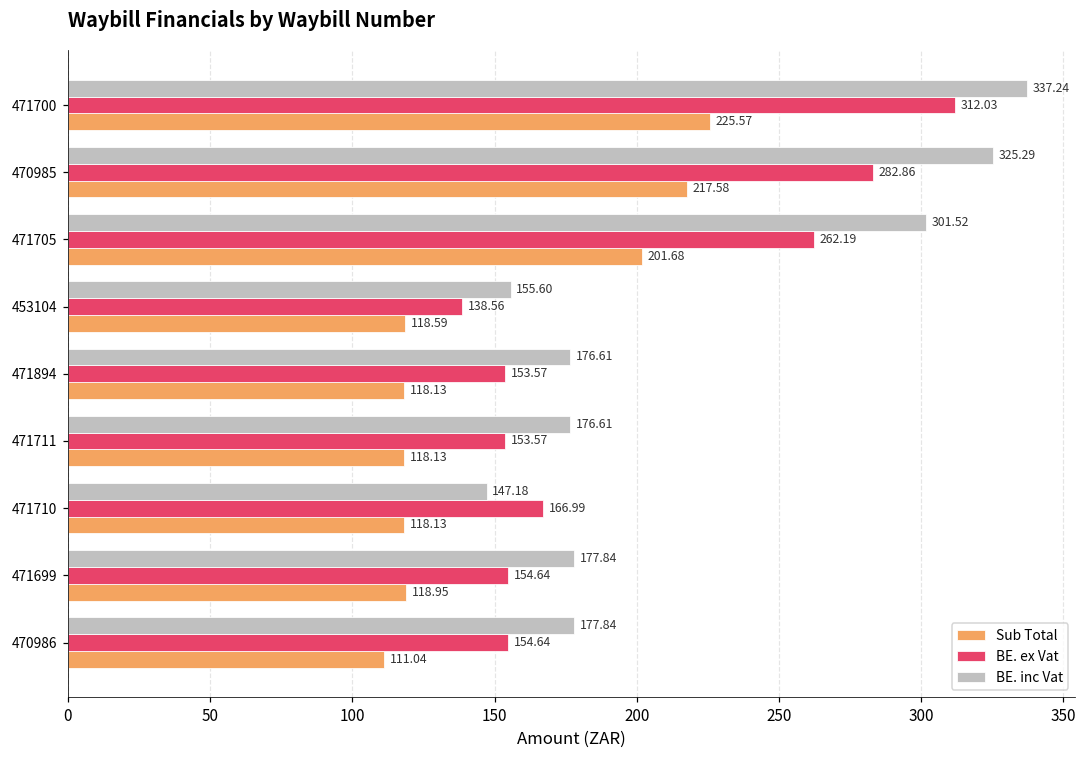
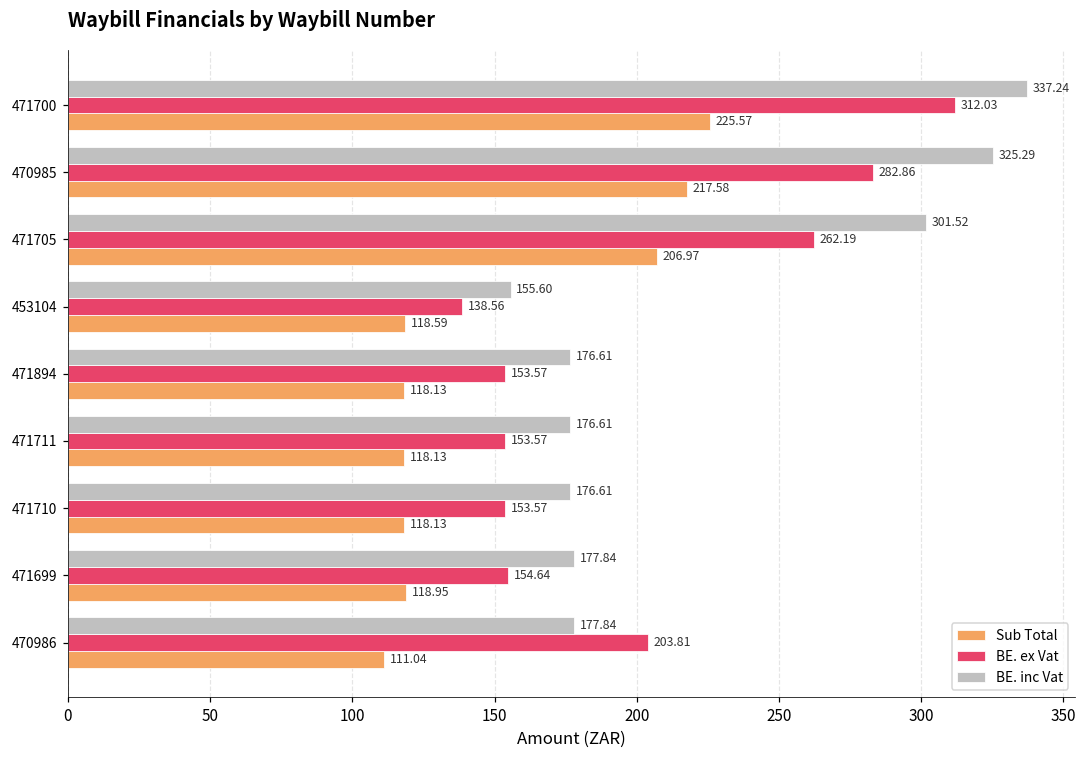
  {
    "Sub Total": {
      "471700": 225.57,
      "470985": 217.58,
-     "471705": 201.68,
+     "471705": 206.97,
      "453104": 118.59,
      "471894": 118.13,
      "471711": 118.13,
      "471710": 118.13,
      "471699": 118.95,
      "470986": 111.04
    },
    "BE. ex Vat": {
      "471700": 312.03,
      "470985": 282.86,
      "471705": 262.19,
      "453104": 138.56,
      "471894": 153.57,
      "471711": 153.57,
-     "471710": 166.99,
+     "471710": 153.57,
      "471699": 154.64,
-     "470986": 154.64
+     "470986": 203.81
    },
    "BE. inc Vat": {
      "471700": 337.24,
      "470985": 325.29,
      "471705": 301.52,
      "453104": 155.60,
      "471894": 176.61,
      "471711": 176.61,
-     "471710": 147.18,
+     "471710": 176.61,
      "471699": 177.84,
      "470986": 177.84
    }
  }
